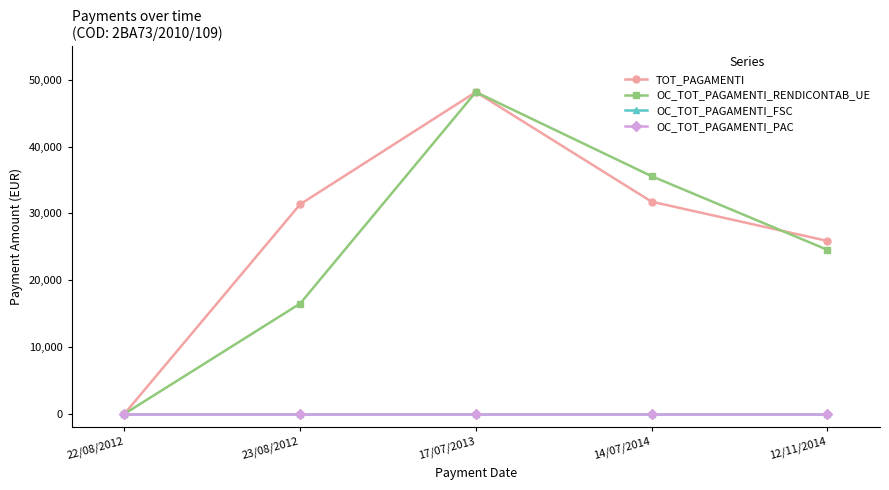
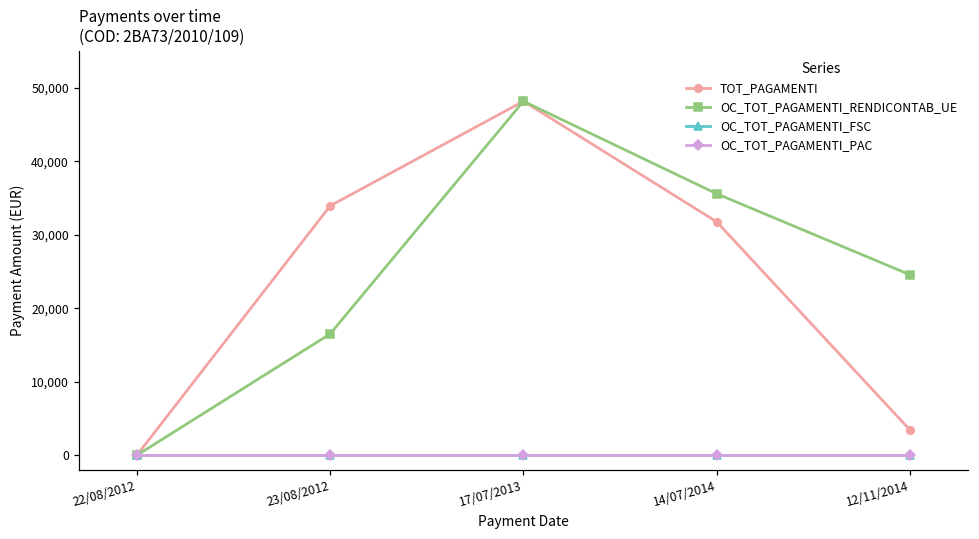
  {
    "TOT_PAGAMENTI": {
-     "23/08/2012": "31,000",
+     "23/08/2012": "34,000",
      "14/07/2014": "32,000",
-     "12/11/2014": "26,000"
+     "12/11/2014": "3,000"
    },
    "OC_TOT_PAGAMENTI_RENDICONTAB_UE": {
      "23/08/2012": "17,000",
      "14/07/2014": "36,000",
      "12/11/2014": "25,000"
    },
    "OC_TOT_PAGAMENTI_PAC": {
      "23/08/2012": "0",
      "17/07/2013": "0",
      "14/07/2014": "0",
      "12/11/2014": "0"
    }
  }
